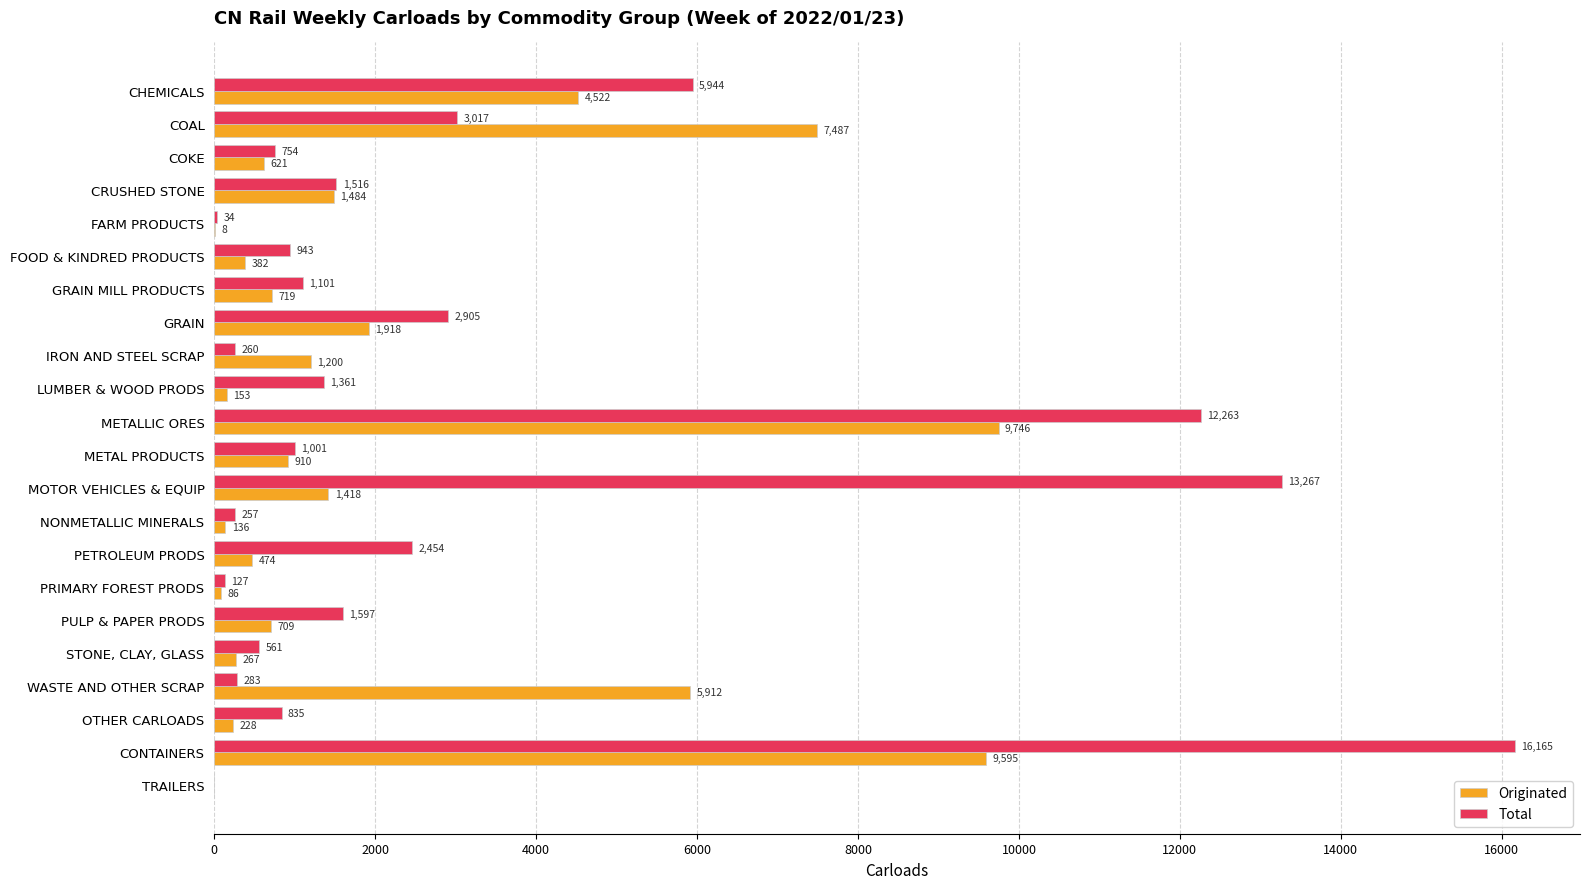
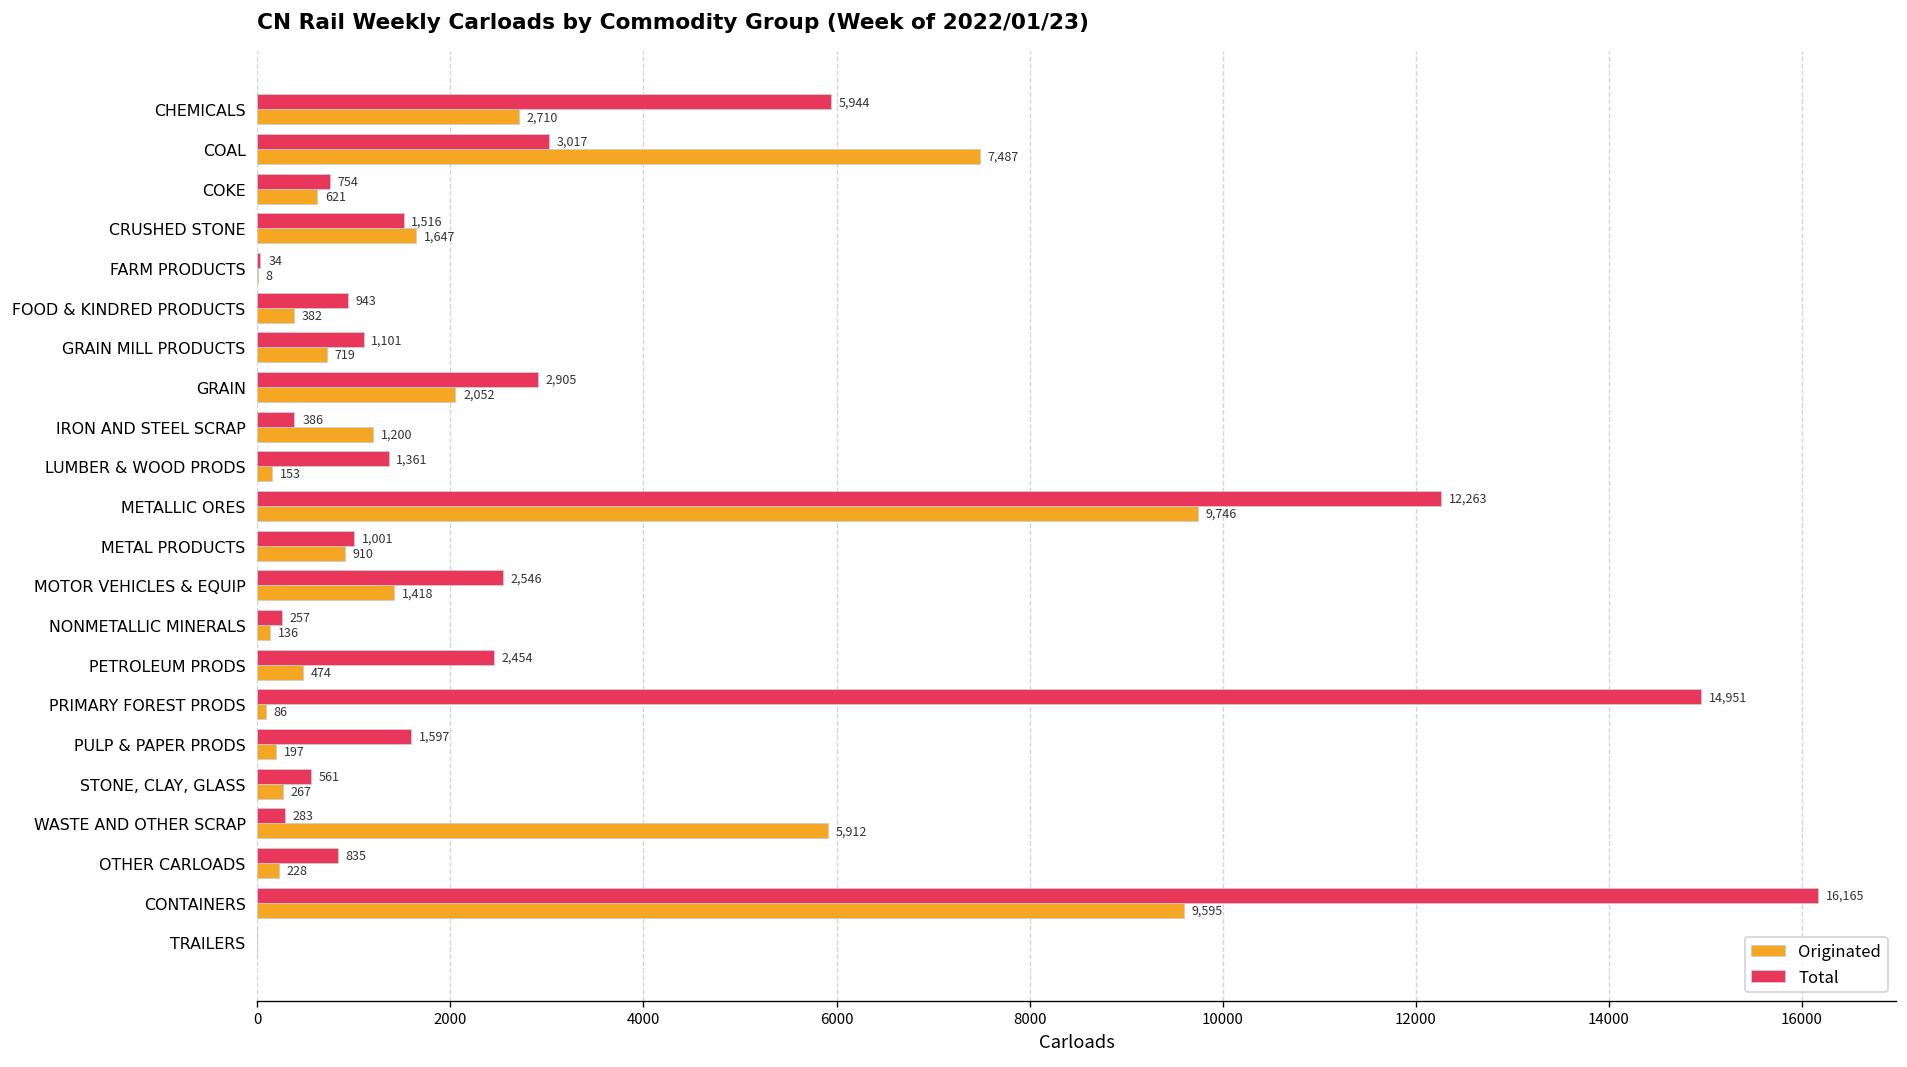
  {
    "Originated": {
-     "CHEMICALS": "4,522",
+     "CHEMICALS": "2,710",
      "COAL": "7,487",
      "COKE": "621",
-     "CRUSHED STONE": "1,484",
+     "CRUSHED STONE": "1,647",
      "FARM PRODUCTS": "8",
      "FOOD & KINDRED PRODUCTS": "382",
      "GRAIN MILL PRODUCTS": "719",
-     "GRAIN": "1,918",
+     "GRAIN": "2,052",
      "IRON AND STEEL SCRAP": "1,200",
      "LUMBER & WOOD PRODS": "153",
      "METALLIC ORES": "9,746",
      "METAL PRODUCTS": "910",
      "MOTOR VEHICLES & EQUIP": "1,418",
      "NONMETALLIC MINERALS": "136",
      "PETROLEUM PRODS": "474",
      "PRIMARY FOREST PRODS": "86",
-     "PULP & PAPER PRODS": "709",
+     "PULP & PAPER PRODS": "197",
      "STONE, CLAY, GLASS": "267",
      "WASTE AND OTHER SCRAP": "5,912",
      "OTHER CARLOADS": "228",
      "CONTAINERS": "9,595"
    },
    "Total": {
      "CHEMICALS": "5,944",
      "COAL": "3,017",
      "COKE": "754",
      "CRUSHED STONE": "1,516",
      "FARM PRODUCTS": "34",
      "FOOD & KINDRED PRODUCTS": "943",
      "GRAIN MILL PRODUCTS": "1,101",
      "GRAIN": "2,905",
-     "IRON AND STEEL SCRAP": "260",
+     "IRON AND STEEL SCRAP": "386",
      "LUMBER & WOOD PRODS": "1,361",
      "METALLIC ORES": "12,263",
      "METAL PRODUCTS": "1,001",
-     "MOTOR VEHICLES & EQUIP": "13,267",
+     "MOTOR VEHICLES & EQUIP": "2,546",
      "NONMETALLIC MINERALS": "257",
      "PETROLEUM PRODS": "2,454",
-     "PRIMARY FOREST PRODS": "127",
+     "PRIMARY FOREST PRODS": "14,951",
      "PULP & PAPER PRODS": "1,597",
      "STONE, CLAY, GLASS": "561",
      "WASTE AND OTHER SCRAP": "283",
      "OTHER CARLOADS": "835",
      "CONTAINERS": "16,165"
    }
  }
